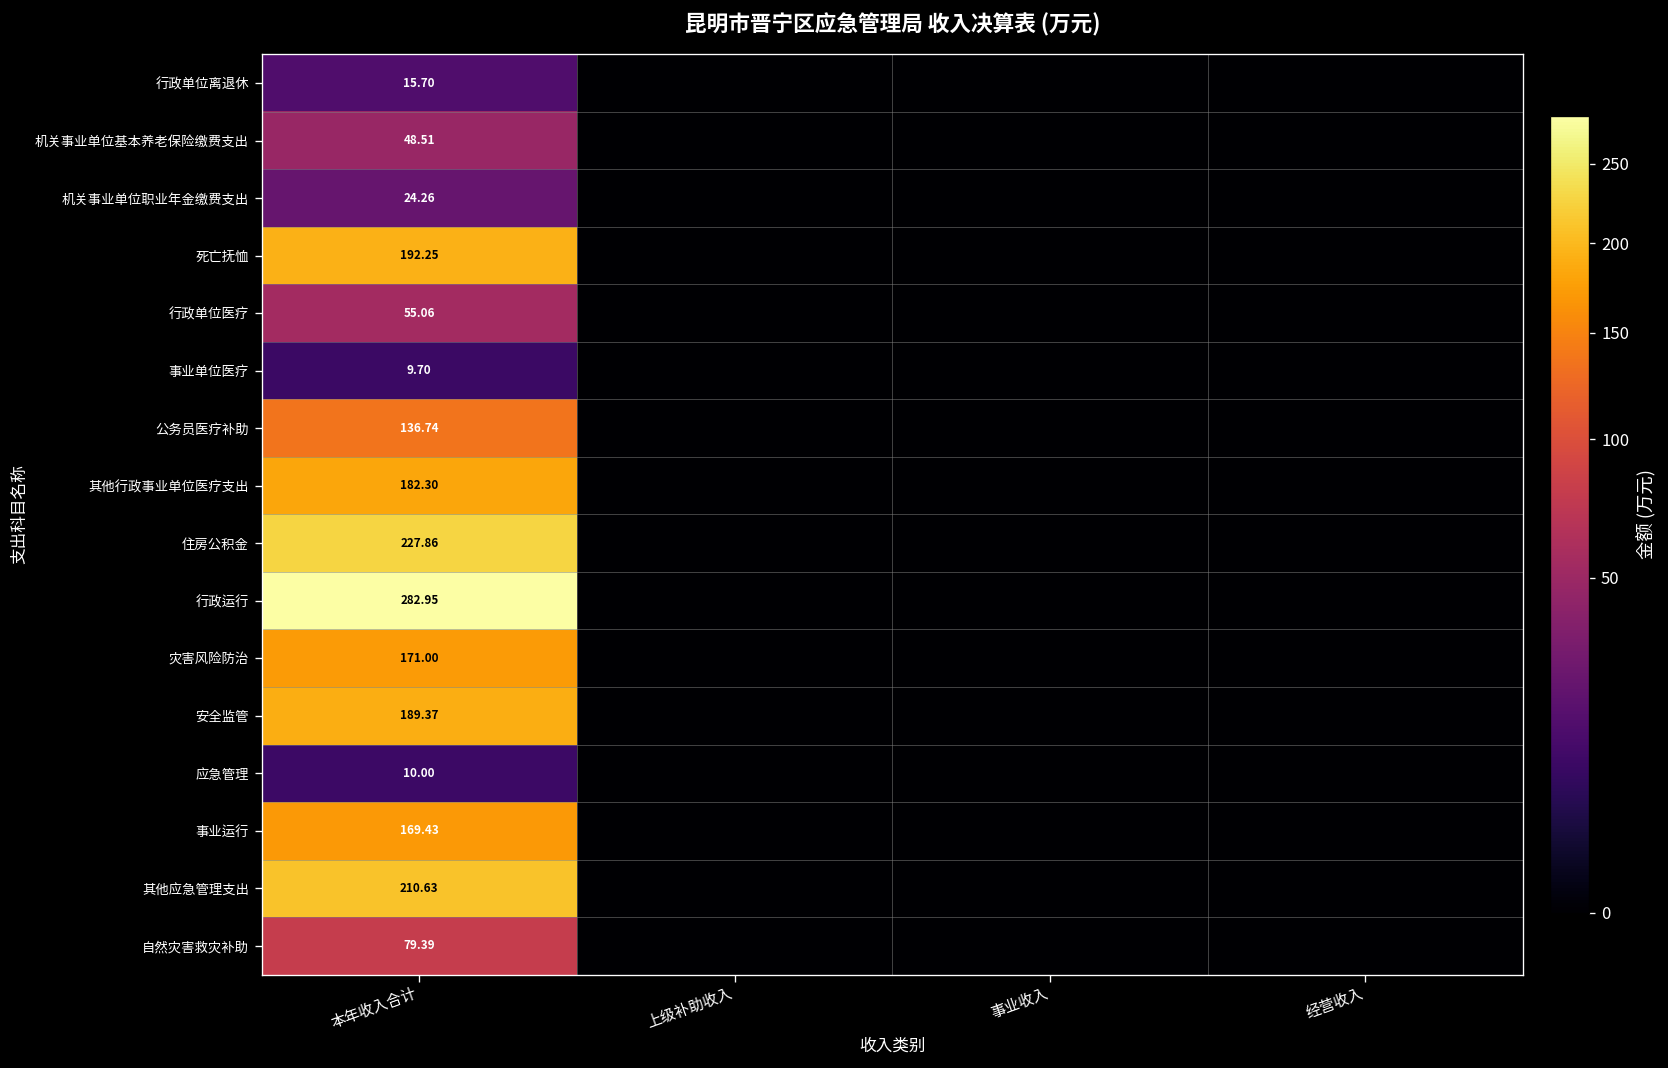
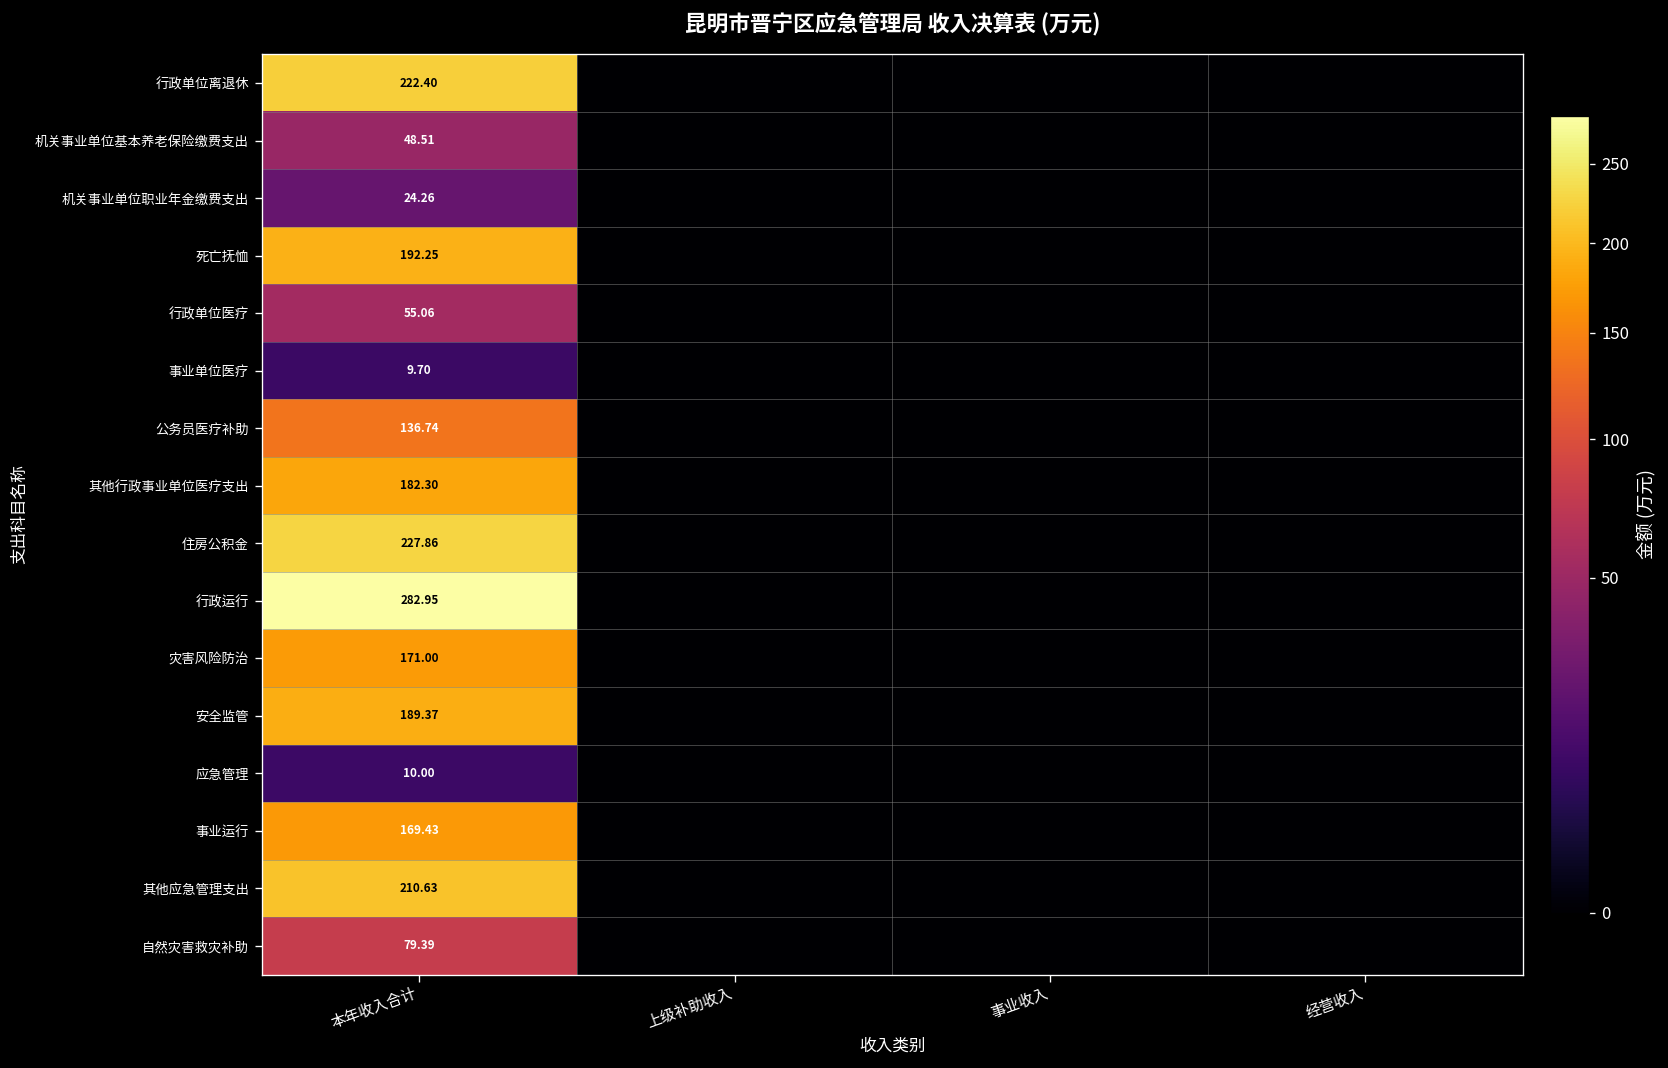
  {
    "行政单位离退休": {
-     "本年收入合计": 15.70
+     "本年收入合计": 222.40
    },
    "机关事业单位基本养老保险缴费支出": {
      "本年收入合计": 48.51
    },
    "机关事业单位职业年金缴费支出": {
      "本年收入合计": 24.26
    },
    "死亡抚恤": {
      "本年收入合计": 192.25
    },
    "行政单位医疗": {
      "本年收入合计": 55.06
    },
    "事业单位医疗": {
      "本年收入合计": 9.70
    },
    "公务员医疗补助": {
      "本年收入合计": 136.74
    },
    "其他行政事业单位医疗支出": {
      "本年收入合计": 182.30
    },
    "住房公积金": {
      "本年收入合计": 227.86
    },
    "行政运行": {
      "本年收入合计": 282.95
    },
    "灾害风险防治": {
      "本年收入合计": 171.00
    },
    "安全监管": {
      "本年收入合计": 189.37
    },
    "应急管理": {
      "本年收入合计": 10.00
    },
    "事业运行": {
      "本年收入合计": 169.43
    },
    "其他应急管理支出": {
      "本年收入合计": 210.63
    },
    "自然灾害救灾补助": {
      "本年收入合计": 79.39
    }
  }
